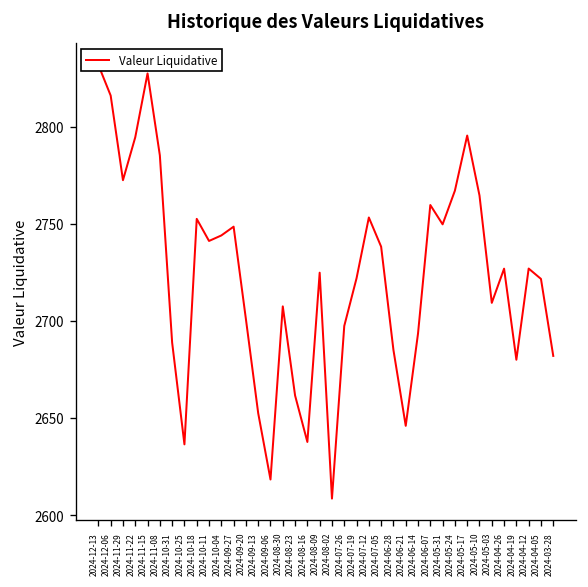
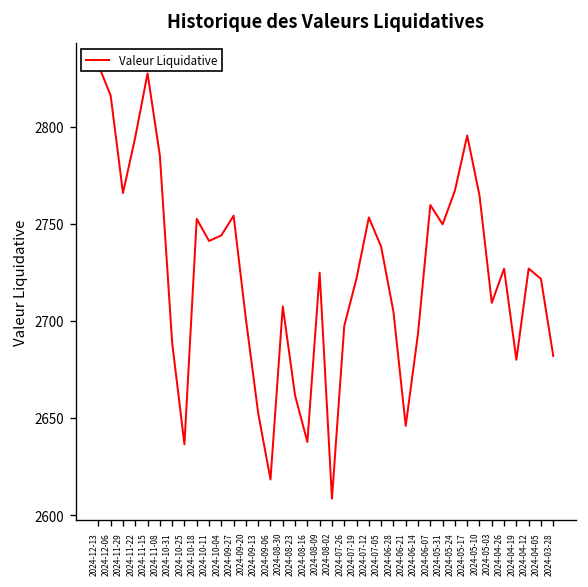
  {
    "2024-12-06": 2816,
-   "2024-11-29": 2772,
+   "2024-11-29": 2766,
    "2024-11-22": 2795,
    "2024-11-15": 2827,
    "2024-11-08": 2785,
    "2024-10-31": 2689,
    "2024-10-25": 2636,
    "2024-10-18": 2752,
    "2024-10-11": 2741,
    "2024-10-04": 2744,
-   "2024-09-27": 2748,
+   "2024-09-27": 2754,
    "2024-09-20": 2701,
    "2024-09-13": 2652,
    "2024-09-06": 2618,
    "2024-08-30": 2707,
    "2024-08-23": 2662,
    "2024-08-16": 2638,
    "2024-08-09": 2725,
    "2024-08-02": 2608,
    "2024-07-26": 2697,
    "2024-07-19": 2722,
    "2024-07-12": 2753,
    "2024-07-05": 2738,
-   "2024-06-28": 2685,
+   "2024-06-28": 2705,
    "2024-06-21": 2646,
    "2024-06-14": 2693,
    "2024-06-07": 2760,
    "2024-05-31": 2750,
    "2024-05-24": 2767,
    "2024-05-17": 2795,
    "2024-05-10": 2765,
    "2024-05-03": 2709,
    "2024-04-26": 2727,
    "2024-04-19": 2680,
    "2024-04-12": 2727,
    "2024-04-05": 2722,
    "2024-03-28": 2682
  }
